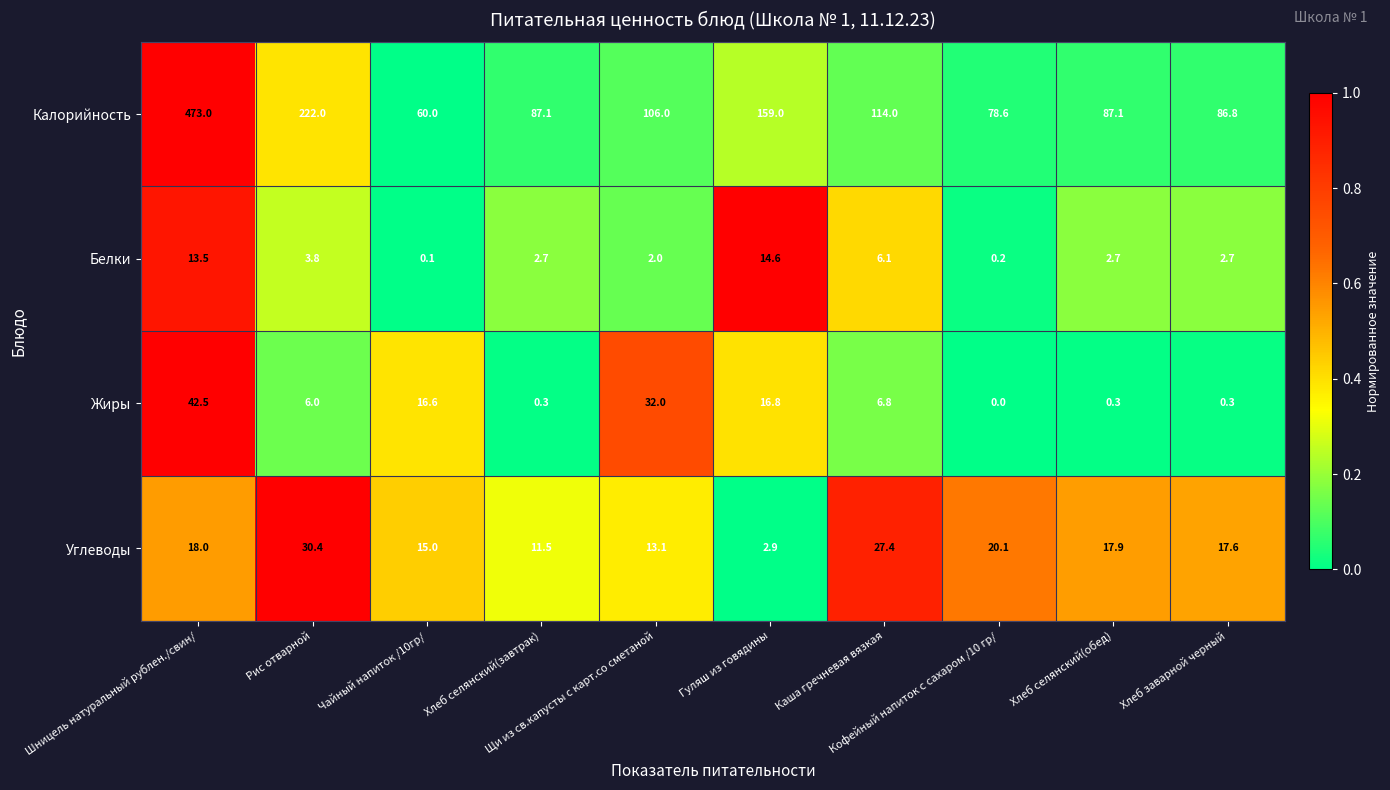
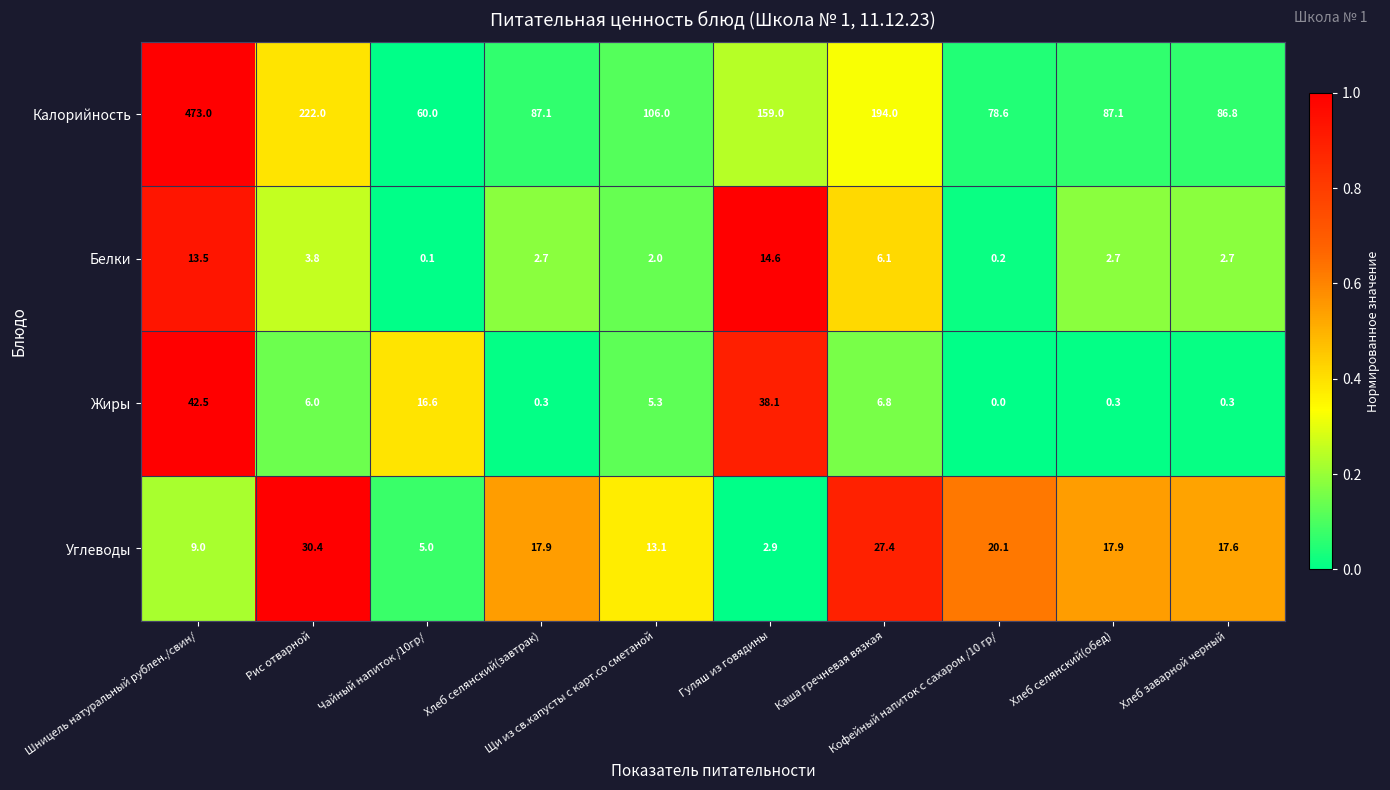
  {
    "Калорийность": {
      "Шницель натуральный рублен./свин/": 473.0,
      "Рис отварной": 222.0,
      "Чайный напиток /10гр/": 60.0,
      "Хлеб селянский(завтрак)": 87.1,
      "Щи из св.капусты с карт.со сметаной": 106.0,
      "Гуляш из говядины": 159.0,
-     "Каша гречневая вязкая": 114.0,
+     "Каша гречневая вязкая": 194.0,
      "Кофейный напиток с сахаром /10 гр/": 78.6,
      "Хлеб селянский(обед)": 87.1,
      "Хлеб заварной черный": 86.8
    },
    "Белки": {
      "Шницель натуральный рублен./свин/": 13.5,
      "Рис отварной": 3.8,
      "Чайный напиток /10гр/": 0.1,
      "Хлеб селянский(завтрак)": 2.7,
      "Щи из св.капусты с карт.со сметаной": 2.0,
      "Гуляш из говядины": 14.6,
      "Каша гречневая вязкая": 6.1,
      "Кофейный напиток с сахаром /10 гр/": 0.2,
      "Хлеб селянский(обед)": 2.7,
      "Хлеб заварной черный": 2.7
    },
    "Жиры": {
      "Шницель натуральный рублен./свин/": 42.5,
      "Рис отварной": 6.0,
      "Чайный напиток /10гр/": 16.6,
      "Хлеб селянский(завтрак)": 0.3,
-     "Щи из св.капусты с карт.со сметаной": 32.0,
-     "Гуляш из говядины": 16.8,
+     "Щи из св.капусты с карт.со сметаной": 5.3,
+     "Гуляш из говядины": 38.1,
      "Каша гречневая вязкая": 6.8,
      "Кофейный напиток с сахаром /10 гр/": 0.0,
      "Хлеб селянский(обед)": 0.3,
      "Хлеб заварной черный": 0.3
    },
    "Углеводы": {
-     "Шницель натуральный рублен./свин/": 18.0,
+     "Шницель натуральный рублен./свин/": 9.0,
      "Рис отварной": 30.4,
-     "Чайный напиток /10гр/": 15.0,
-     "Хлеб селянский(завтрак)": 11.5,
+     "Чайный напиток /10гр/": 5.0,
+     "Хлеб селянский(завтрак)": 17.9,
      "Щи из св.капусты с карт.со сметаной": 13.1,
      "Гуляш из говядины": 2.9,
      "Каша гречневая вязкая": 27.4,
      "Кофейный напиток с сахаром /10 гр/": 20.1,
      "Хлеб селянский(обед)": 17.9,
      "Хлеб заварной черный": 17.6
    }
  }
